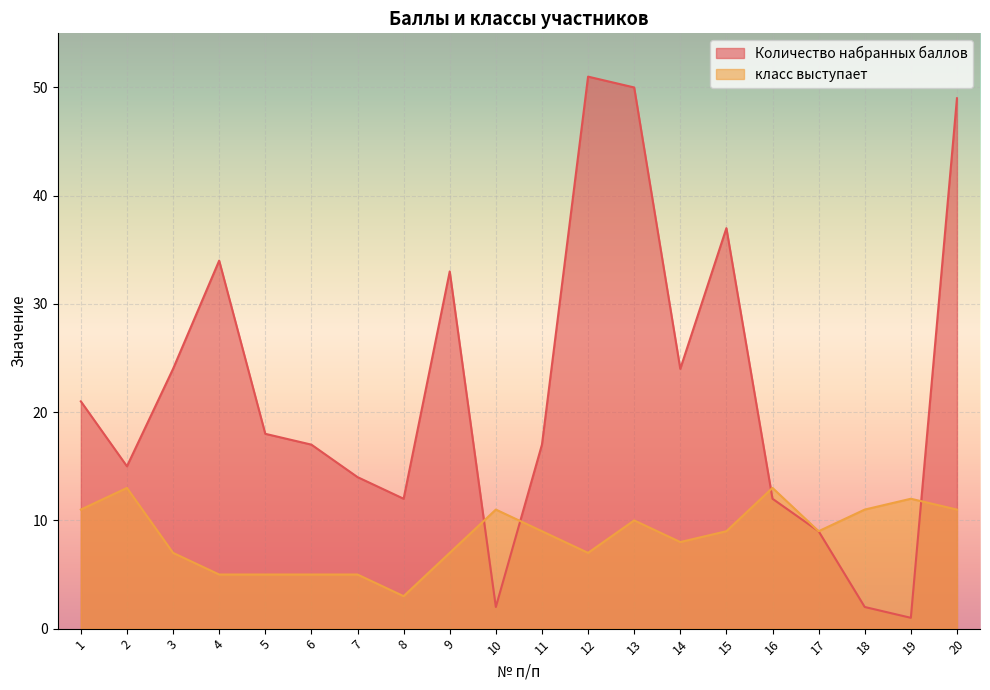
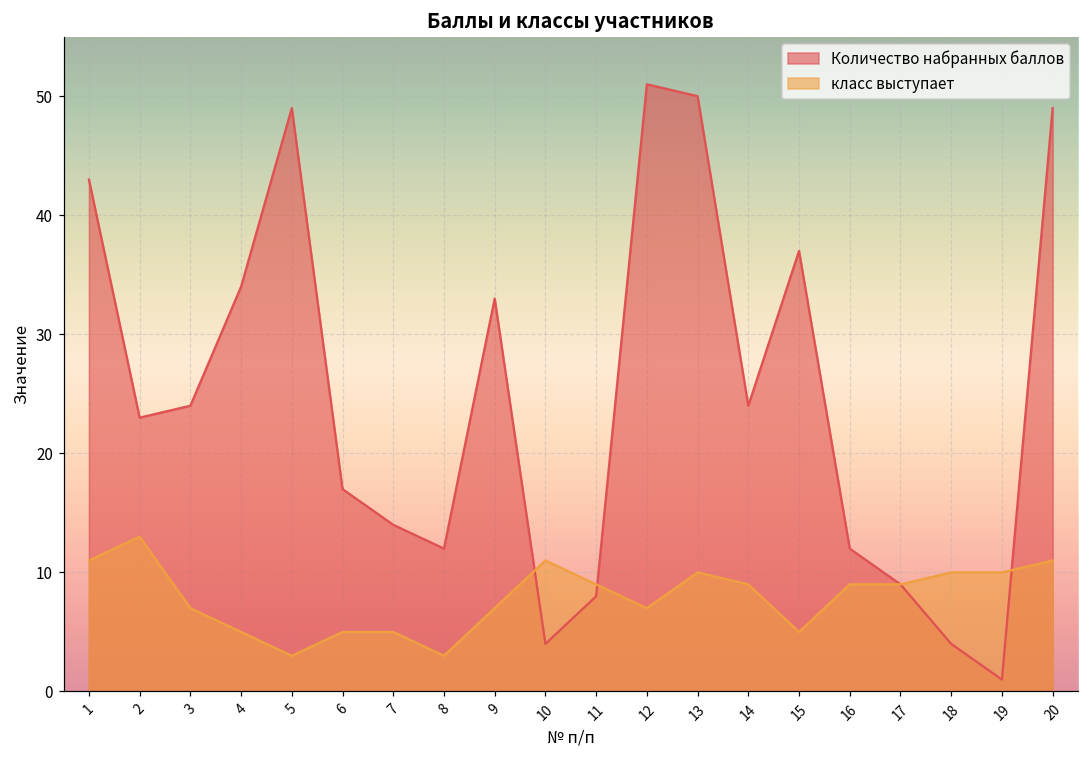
  {
    "Количество набранных баллов": {
-     "1": 21,
-     "2": 15,
+     "1": 43,
+     "2": 23,
      "3": 24,
      "4": 34,
-     "5": 18,
+     "5": 49,
      "6": 17,
      "7": 14,
      "8": 12,
      "9": 33,
-     "10": 2,
-     "11": 17,
+     "10": 4,
+     "11": 8,
      "12": 51,
      "13": 50,
      "14": 24,
      "15": 37,
      "16": 12,
-     "18": 2,
+     "18": 4,
      "19": 1,
      "20": 49
    },
    "класс выступает": {
      "1": 11,
      "2": 13,
      "3": 7,
      "4": 5,
-     "5": 5,
+     "5": 3,
      "6": 5,
      "7": 5,
      "8": 3,
      "9": 7,
      "10": 11,
      "11": 9,
      "12": 7,
      "13": 10,
-     "14": 8,
-     "15": 9,
-     "16": 13,
-     "18": 11,
-     "19": 12,
+     "14": 9,
+     "15": 5,
+     "16": 9,
+     "18": 10,
+     "19": 10,
      "20": 11
    }
  }
